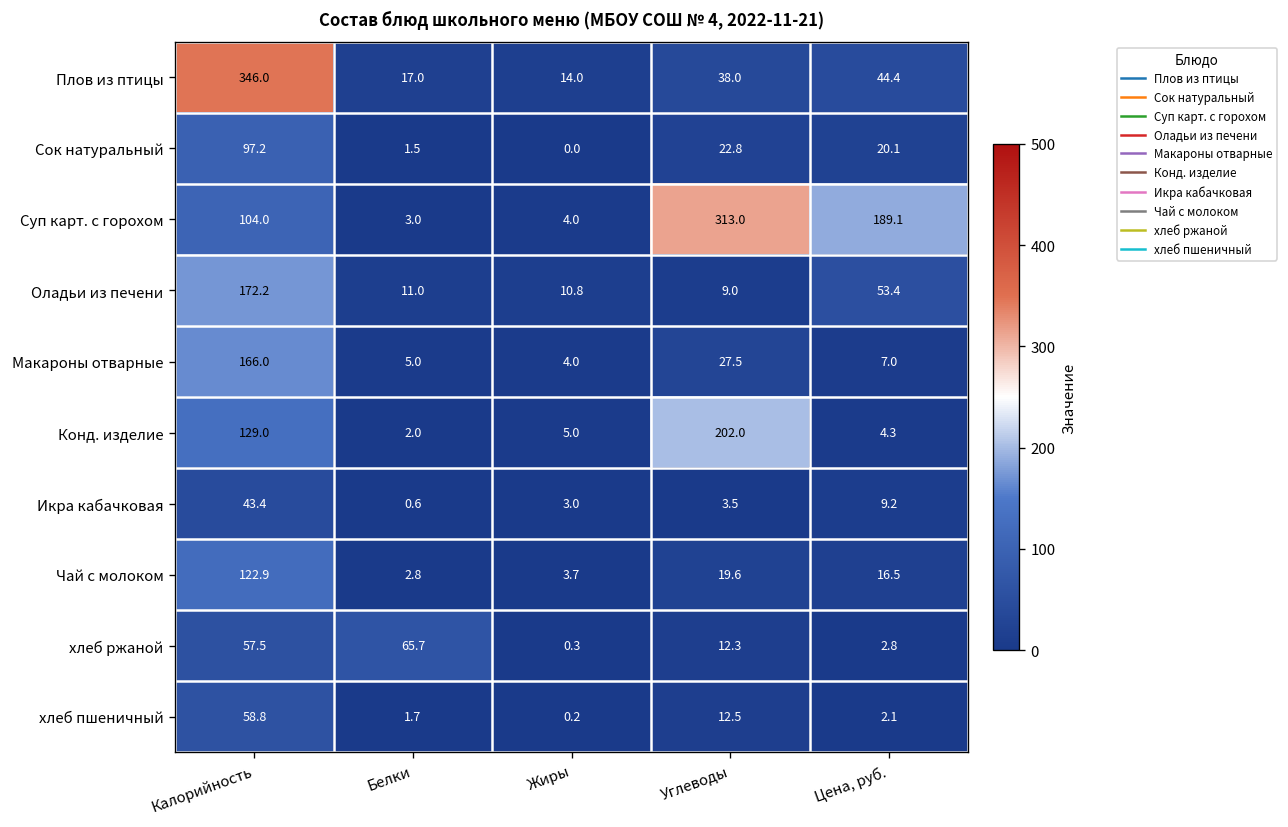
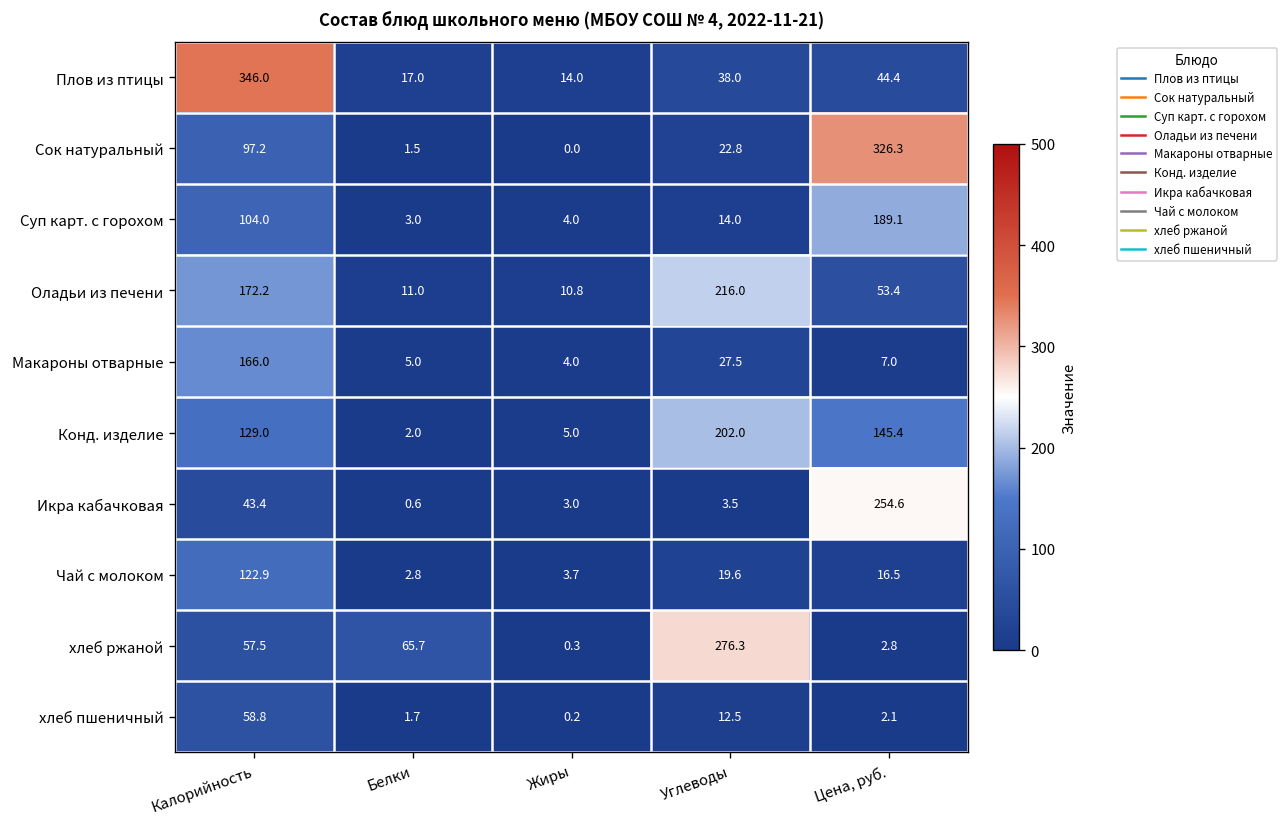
  {
    "Плов из птицы": {
      "Калорийность": 346.0,
      "Белки": 17.0,
      "Жиры": 14.0,
      "Углеводы": 38.0,
      "Цена, руб.": 44.4
    },
    "Сок натуральный": {
      "Калорийность": 97.2,
      "Белки": 1.5,
      "Жиры": 0.0,
      "Углеводы": 22.8,
-     "Цена, руб.": 20.1
+     "Цена, руб.": 326.3
    },
    "Суп карт. с горохом": {
      "Калорийность": 104.0,
      "Белки": 3.0,
      "Жиры": 4.0,
-     "Углеводы": 313.0,
+     "Углеводы": 14.0,
      "Цена, руб.": 189.1
    },
    "Оладьи из печени": {
      "Калорийность": 172.2,
      "Белки": 11.0,
      "Жиры": 10.8,
-     "Углеводы": 9.0,
+     "Углеводы": 216.0,
      "Цена, руб.": 53.4
    },
    "Макароны отварные": {
      "Калорийность": 166.0,
      "Белки": 5.0,
      "Жиры": 4.0,
      "Углеводы": 27.5,
      "Цена, руб.": 7.0
    },
    "Конд. изделие": {
      "Калорийность": 129.0,
      "Белки": 2.0,
      "Жиры": 5.0,
      "Углеводы": 202.0,
-     "Цена, руб.": 4.3
+     "Цена, руб.": 145.4
    },
    "Икра кабачковая": {
      "Калорийность": 43.4,
      "Белки": 0.6,
      "Жиры": 3.0,
      "Углеводы": 3.5,
-     "Цена, руб.": 9.2
+     "Цена, руб.": 254.6
    },
    "Чай с молоком": {
      "Калорийность": 122.9,
      "Белки": 2.8,
      "Жиры": 3.7,
      "Углеводы": 19.6,
      "Цена, руб.": 16.5
    },
    "хлеб ржаной": {
      "Калорийность": 57.5,
      "Белки": 65.7,
      "Жиры": 0.3,
-     "Углеводы": 12.3,
+     "Углеводы": 276.3,
      "Цена, руб.": 2.8
    },
    "хлеб пшеничный": {
      "Калорийность": 58.8,
      "Белки": 1.7,
      "Жиры": 0.2,
      "Углеводы": 12.5,
      "Цена, руб.": 2.1
    }
  }
